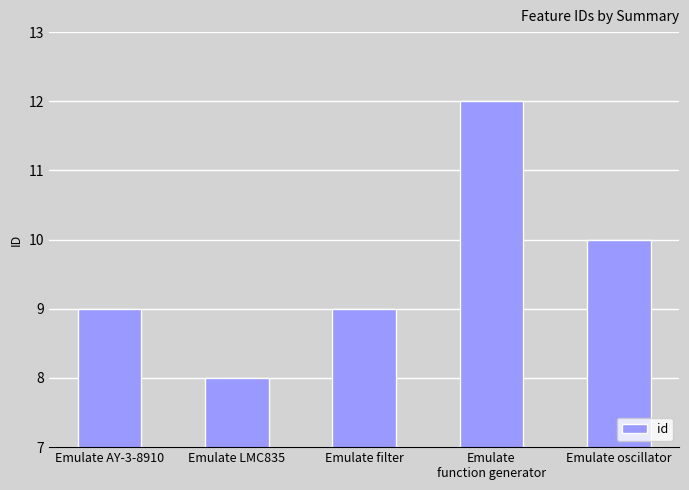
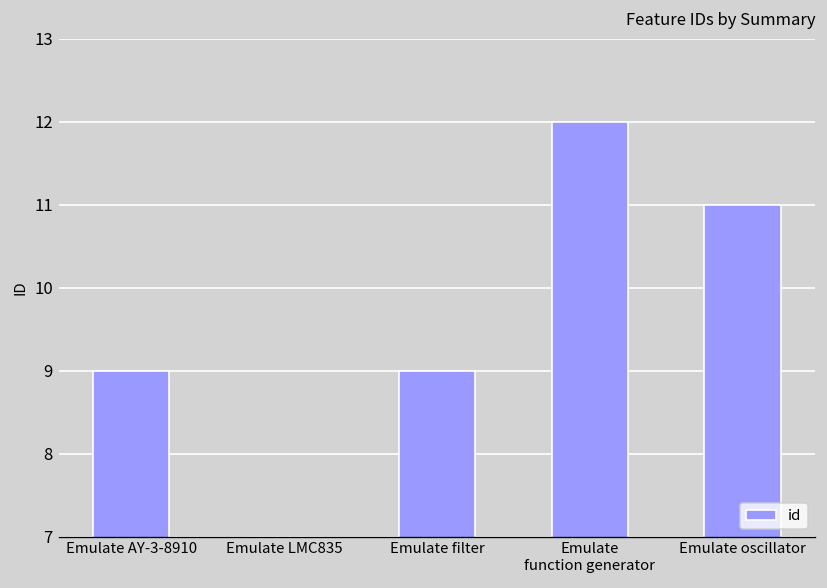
  {
    "Emulate AY-3-8910": 9,
-   "Emulate LMC835": 8,
+   "Emulate LMC835": 7,
    "Emulate filter": 9,
    "Emulate function generator": 12,
-   "Emulate oscillator": 10
+   "Emulate oscillator": 11
  }
